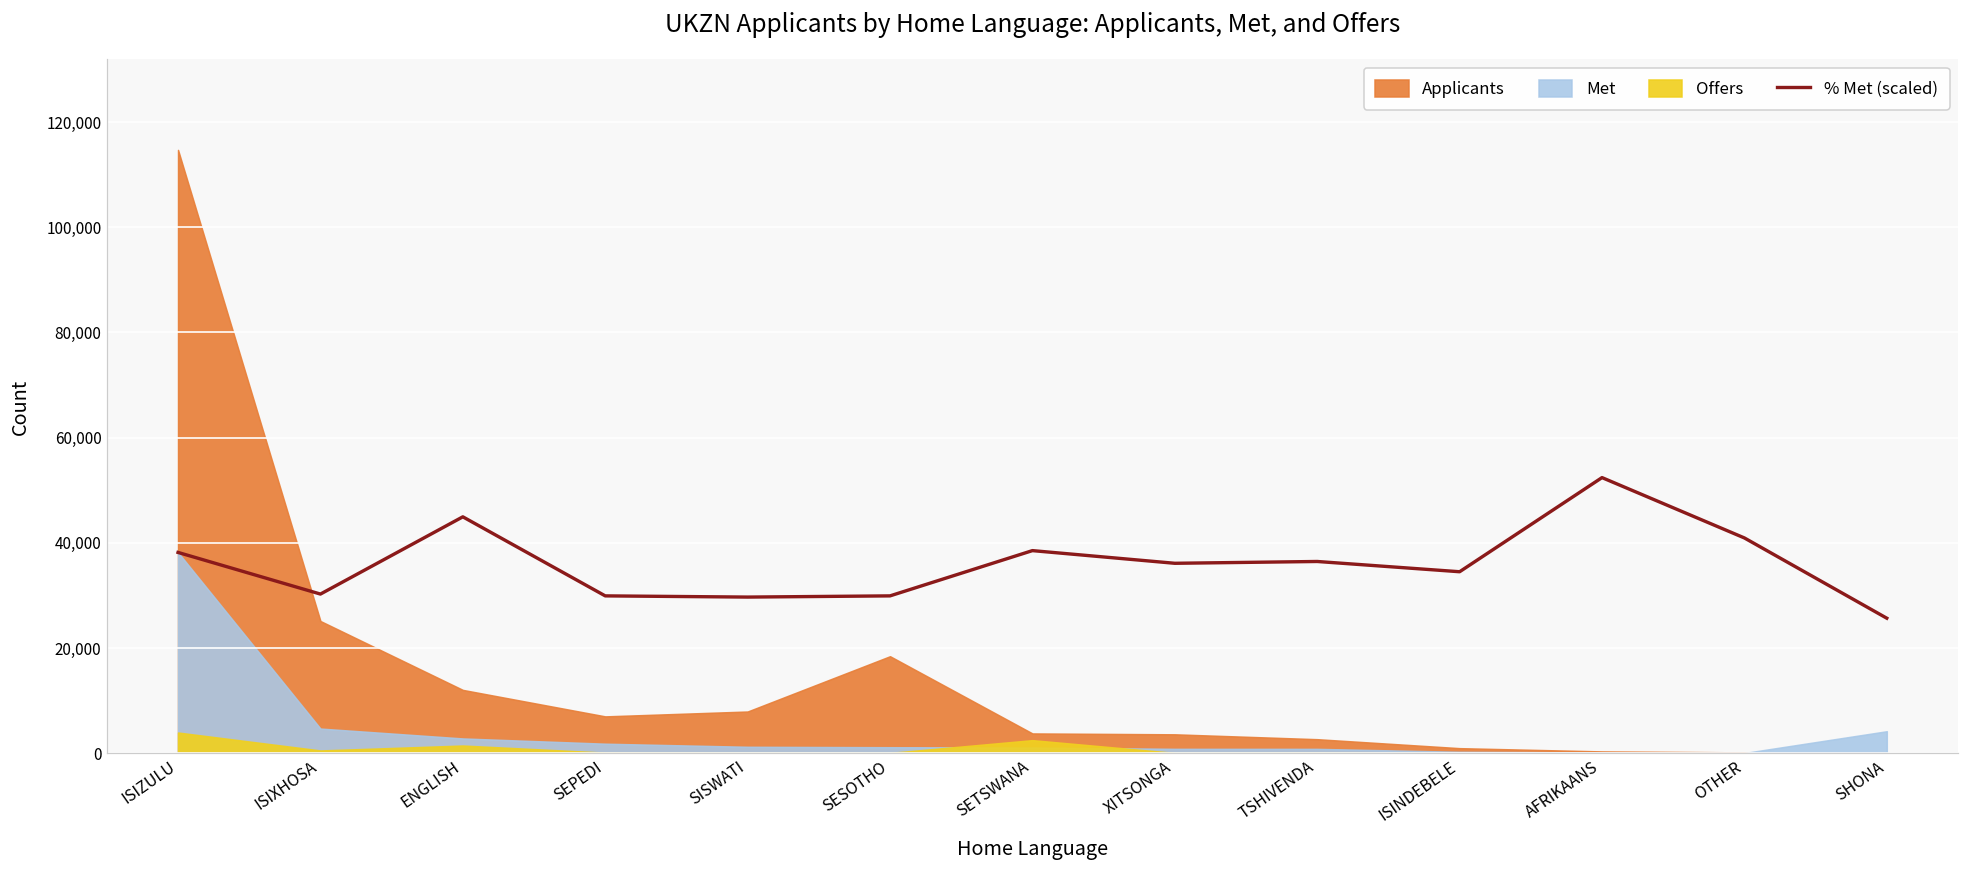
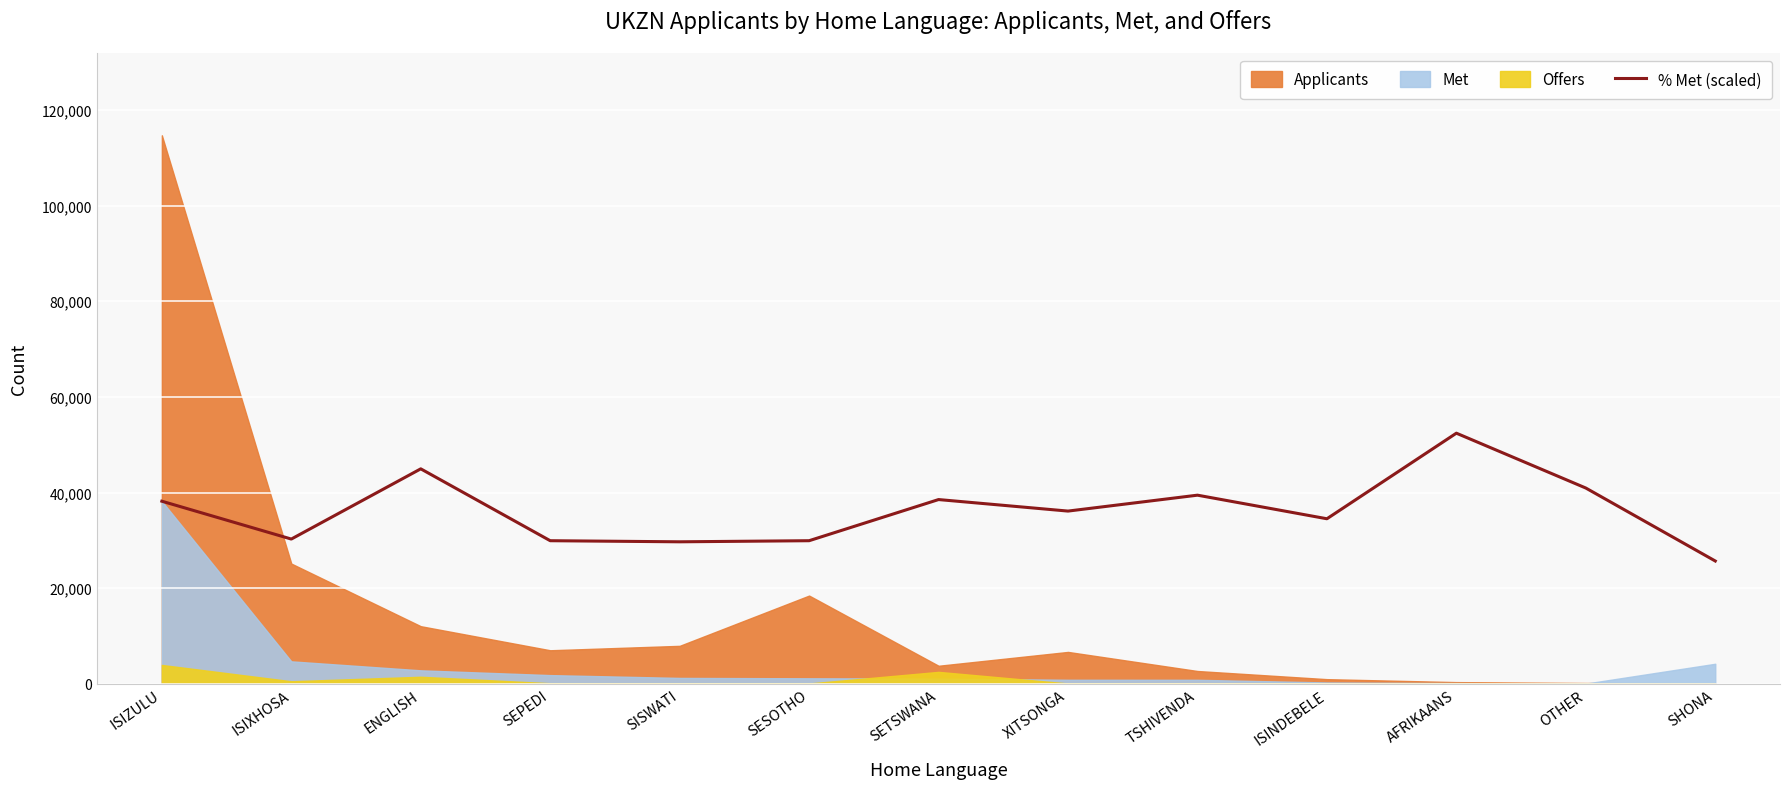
  {
    "Applicants": {
      "ISIZULU": "115,000",
      "ISIXHOSA": "25,000",
      "ENGLISH": "12,000",
      "SEPEDI": "7,000",
      "SISWATI": "8,000",
      "SESOTHO": "18,000",
      "SETSWANA": "4,000",
-     "XITSONGA": "4,000",
+     "XITSONGA": "7,000",
      "TSHIVENDA": "3,000",
      "ISINDEBELE": "1,000"
    },
    "% Met (scaled)": {
      "ISIXHOSA": "30,000",
      "ENGLISH": "45,000",
      "SEPEDI": "30,000",
      "SISWATI": "30,000",
      "SESOTHO": "30,000",
      "SETSWANA": "39,000",
      "XITSONGA": "36,000",
-     "TSHIVENDA": "36,000",
+     "TSHIVENDA": "39,000",
      "ISINDEBELE": "35,000",
      "AFRIKAANS": "52,000",
      "OTHER": "41,000",
      "SHONA": "26,000"
    },
    "Met": {
      "ISIXHOSA": "5,000",
      "ENGLISH": "3,000",
      "SEPEDI": "2,000",
      "SISWATI": "1,000",
      "SESOTHO": "1,000",
      "SETSWANA": "1,000",
      "XITSONGA": "1,000",
      "TSHIVENDA": "1,000",
      "SHONA": "4,000"
    },
    "Offers": {
      "ISIZULU": "4,000",
      "ISIXHOSA": "1,000",
      "ENGLISH": "1,000",
      "SETSWANA": "3,000"
    }
  }
